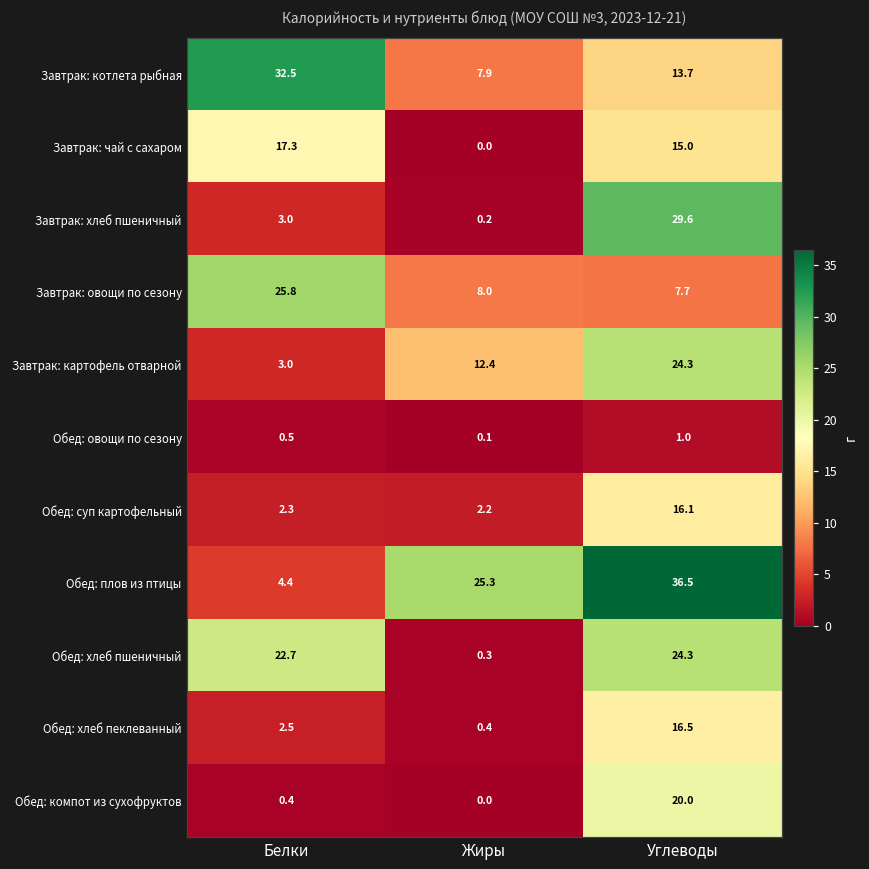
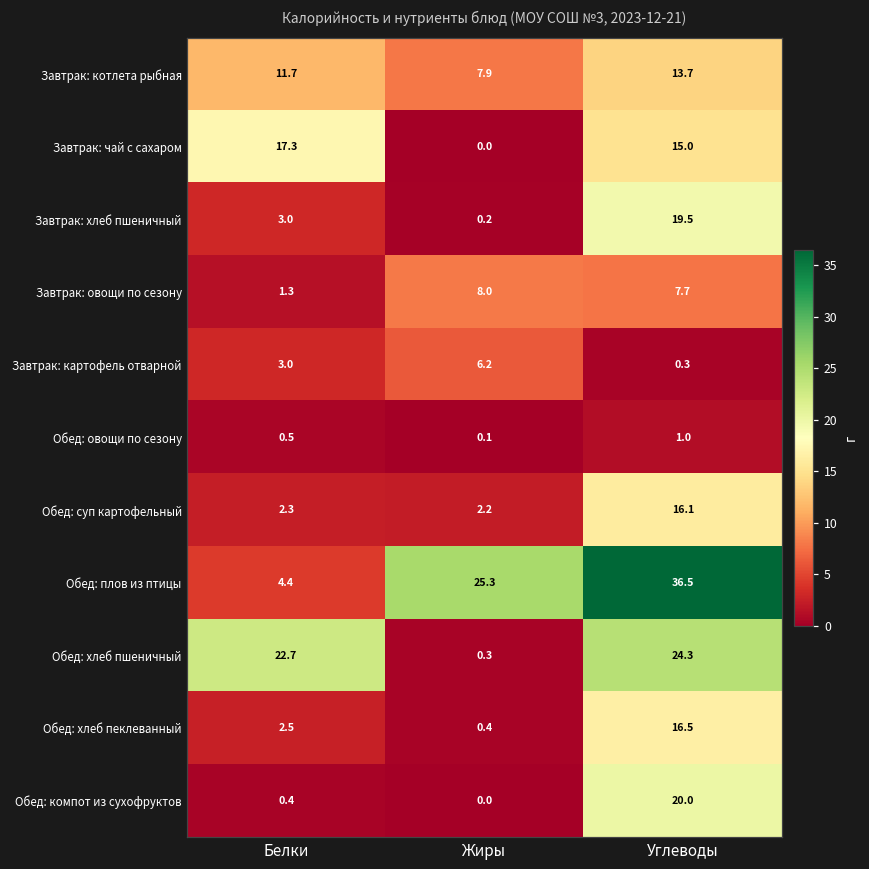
  {
    "Завтрак: котлета рыбная": {
-     "Белки": 32.5,
+     "Белки": 11.7,
      "Жиры": 7.9,
      "Углеводы": 13.7
    },
    "Завтрак: чай с сахаром": {
      "Белки": 17.3,
      "Жиры": 0.0,
      "Углеводы": 15.0
    },
    "Завтрак: хлеб пшеничный": {
      "Белки": 3.0,
      "Жиры": 0.2,
-     "Углеводы": 29.6
+     "Углеводы": 19.5
    },
    "Завтрак: овощи по сезону": {
-     "Белки": 25.8,
+     "Белки": 1.3,
      "Жиры": 8.0,
      "Углеводы": 7.7
    },
    "Завтрак: картофель отварной": {
      "Белки": 3.0,
-     "Жиры": 12.4,
-     "Углеводы": 24.3
+     "Жиры": 6.2,
+     "Углеводы": 0.3
    },
    "Обед: овощи по сезону": {
      "Белки": 0.5,
      "Жиры": 0.1,
      "Углеводы": 1.0
    },
    "Обед: суп картофельный": {
      "Белки": 2.3,
      "Жиры": 2.2,
      "Углеводы": 16.1
    },
    "Обед: плов из птицы": {
      "Белки": 4.4,
      "Жиры": 25.3,
      "Углеводы": 36.5
    },
    "Обед: хлеб пшеничный": {
      "Белки": 22.7,
      "Жиры": 0.3,
      "Углеводы": 24.3
    },
    "Обед: хлеб пеклеванный": {
      "Белки": 2.5,
      "Жиры": 0.4,
      "Углеводы": 16.5
    },
    "Обед: компот из сухофруктов": {
      "Белки": 0.4,
      "Жиры": 0.0,
      "Углеводы": 20.0
    }
  }
